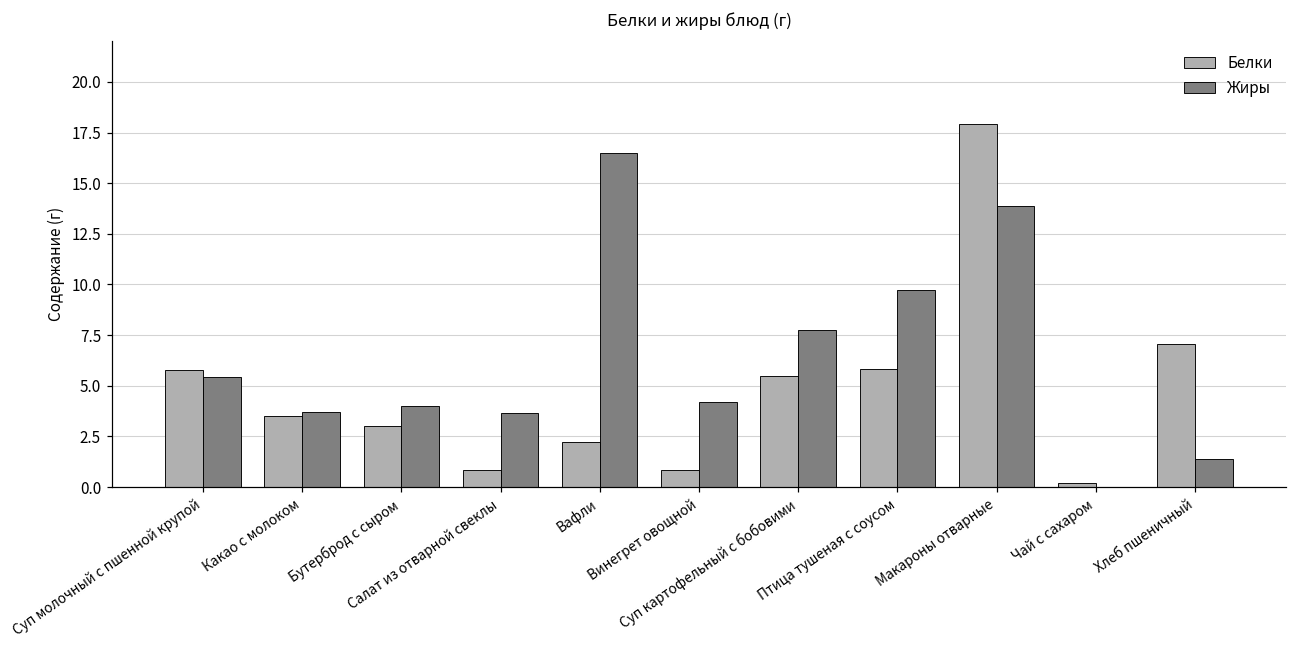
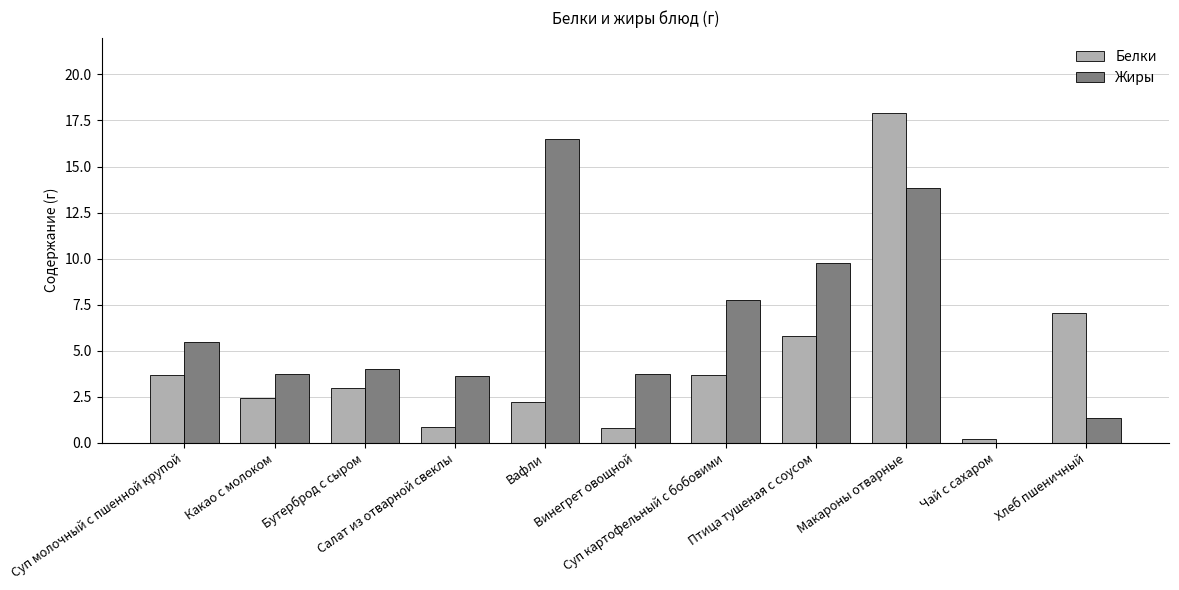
  {
    "Белки": {
-     "Суп молочный с пшенной крупой": 5.8,
-     "Какао с молоком": 3.5,
+     "Суп молочный с пшенной крупой": 3.7,
+     "Какао с молоком": 2.5,
      "Бутерброд с сыром": 3.0,
      "Салат из отварной свеклы": 0.9,
      "Вафли": 2.2,
      "Винегрет овощной": 0.8,
-     "Суп картофельный с бобовими": 5.5,
+     "Суп картофельный с бобовими": 3.7,
      "Птица тушеная с соусом": 5.8,
      "Макароны отварные": 17.9,
      "Чай с сахаром": 0.2,
      "Хлеб пшеничный": 7.0
    },
    "Жиры": {
      "Суп молочный с пшенной крупой": 5.5,
      "Какао с молоком": 3.7,
      "Бутерброд с сыром": 4.0,
      "Салат из отварной свеклы": 3.7,
      "Вафли": 16.5,
-     "Винегрет овощной": 4.2,
+     "Винегрет овощной": 3.8,
      "Суп картофельный с бобовими": 7.8,
      "Птица тушеная с соусом": 9.7,
      "Макароны отварные": 13.9,
      "Чай с сахаром": 0.0,
      "Хлеб пшеничный": 1.4
    }
  }
